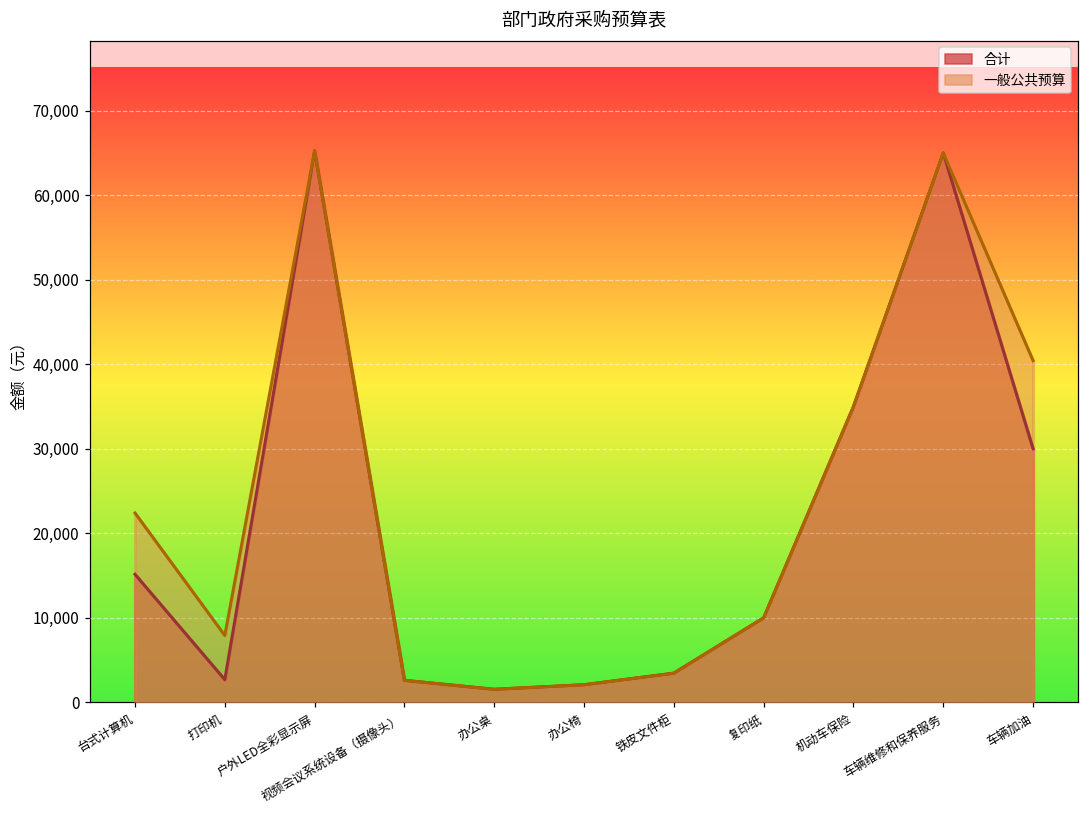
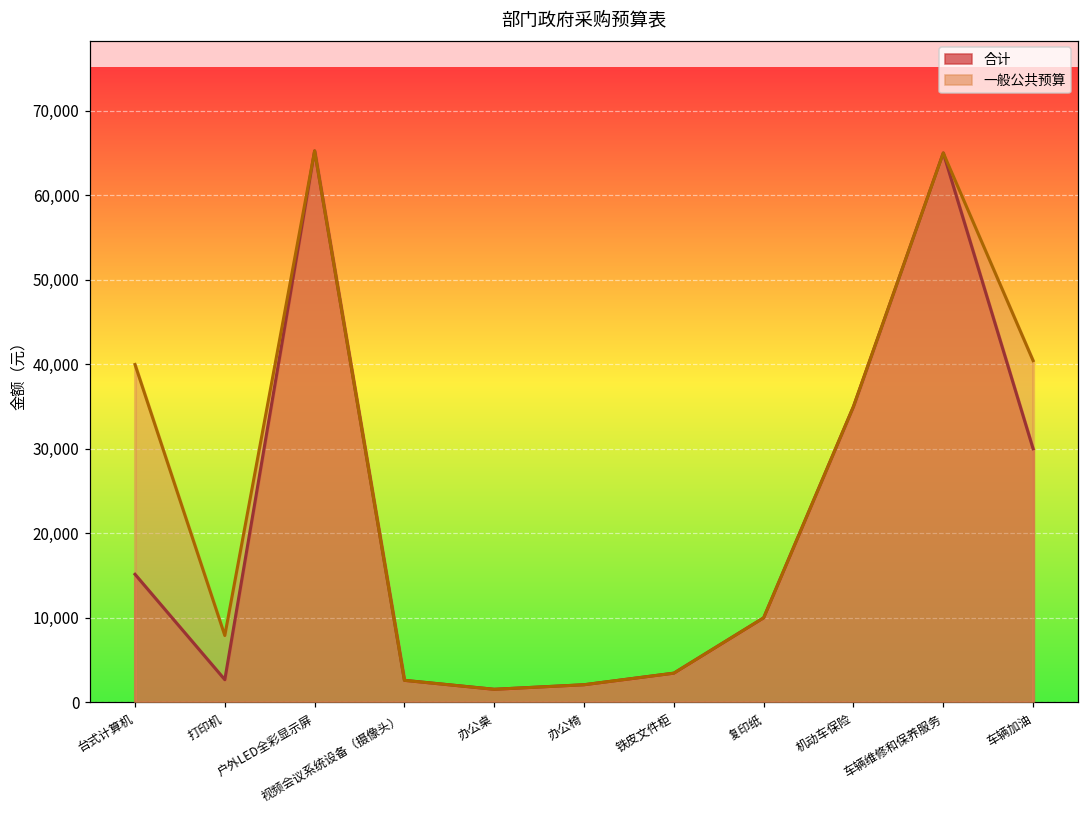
  {
    "合计": {
      "台式计算机": "15,000",
      "打印机": "3,000",
      "车辆加油": "30,000"
    },
    "一般公共预算": {
-     "台式计算机": "22,000",
+     "台式计算机": "40,000",
      "打印机": "8,000",
      "车辆加油": "40,000"
    }
  }
